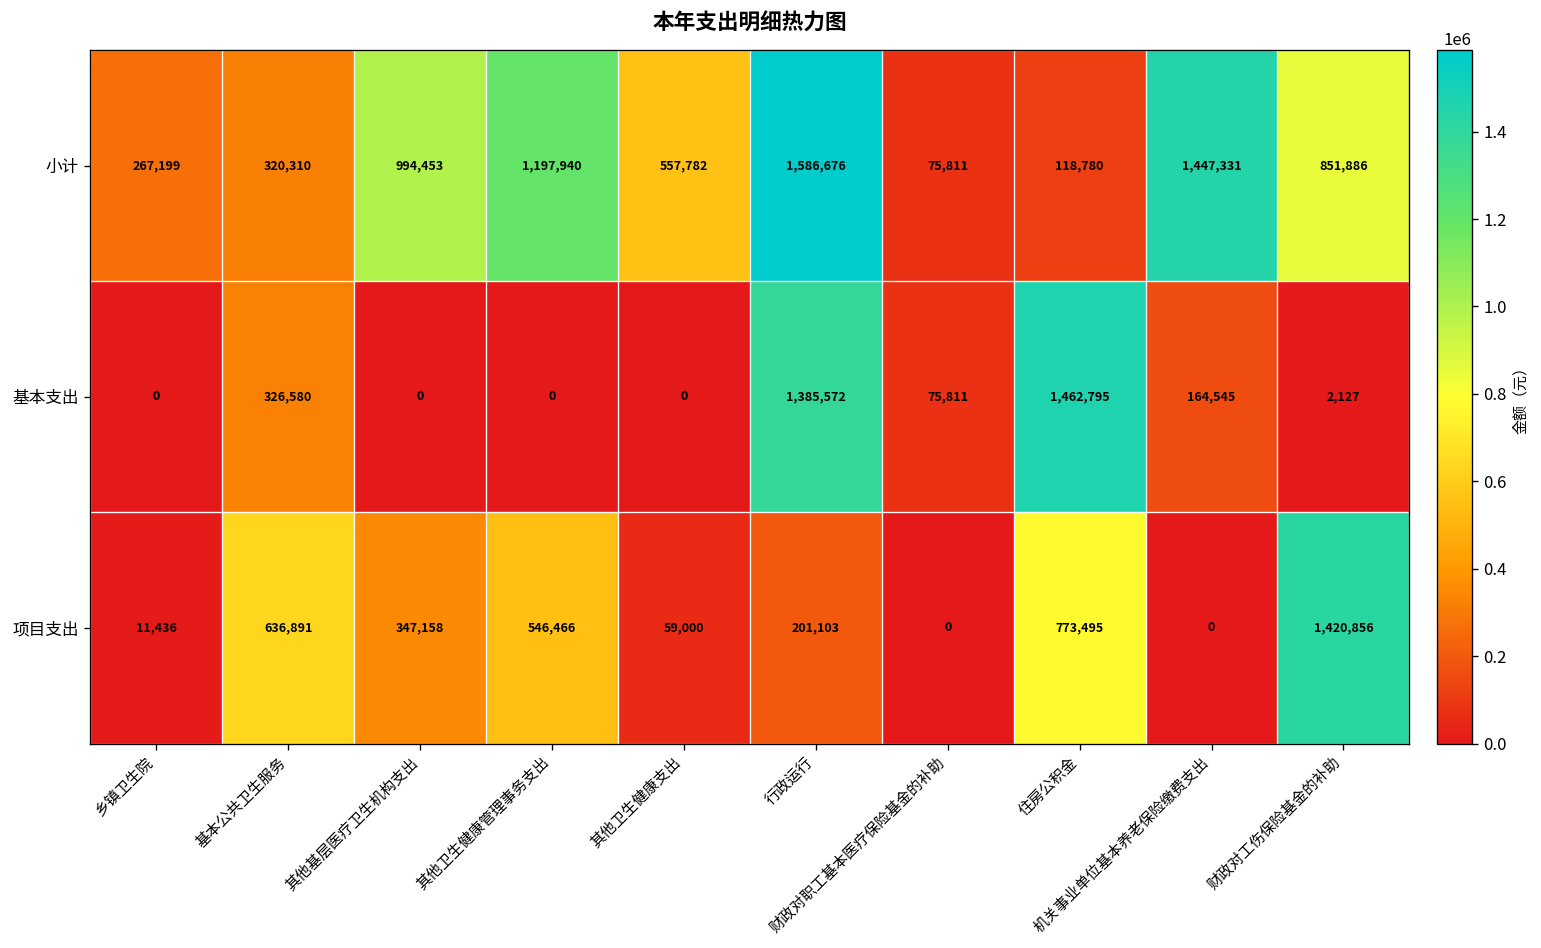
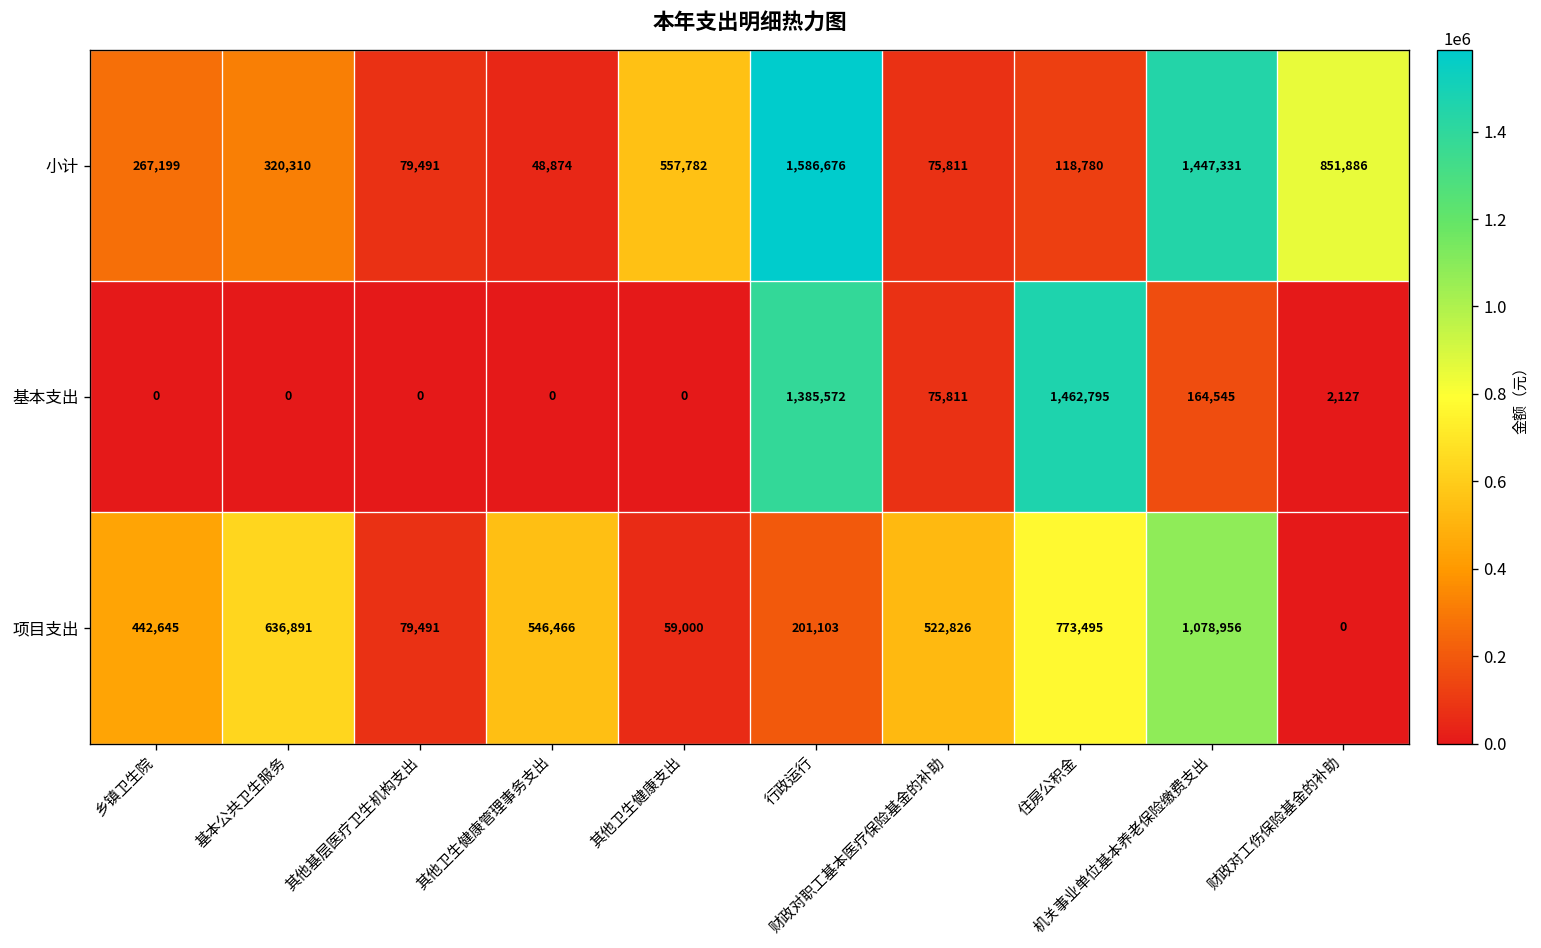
  {
    "小计": {
      "乡镇卫生院": "267,199",
      "基本公共卫生服务": "320,310",
-     "其他基层医疗卫生机构支出": "994,453",
-     "其他卫生健康管理事务支出": "1,197,940",
+     "其他基层医疗卫生机构支出": "79,491",
+     "其他卫生健康管理事务支出": "48,874",
      "其他卫生健康支出": "557,782",
      "行政运行": "1,586,676",
      "财政对职工基本医疗保险基金的补助": "75,811",
      "住房公积金": "118,780",
      "机关事业单位基本养老保险缴费支出": "1,447,331",
      "财政对工伤保险基金的补助": "851,886"
    },
    "基本支出": {
      "乡镇卫生院": "0",
-     "基本公共卫生服务": "326,580",
+     "基本公共卫生服务": "0",
      "其他基层医疗卫生机构支出": "0",
      "其他卫生健康管理事务支出": "0",
      "其他卫生健康支出": "0",
      "行政运行": "1,385,572",
      "财政对职工基本医疗保险基金的补助": "75,811",
      "住房公积金": "1,462,795",
      "机关事业单位基本养老保险缴费支出": "164,545",
      "财政对工伤保险基金的补助": "2,127"
    },
    "项目支出": {
-     "乡镇卫生院": "11,436",
+     "乡镇卫生院": "442,645",
      "基本公共卫生服务": "636,891",
-     "其他基层医疗卫生机构支出": "347,158",
+     "其他基层医疗卫生机构支出": "79,491",
      "其他卫生健康管理事务支出": "546,466",
      "其他卫生健康支出": "59,000",
      "行政运行": "201,103",
-     "财政对职工基本医疗保险基金的补助": "0",
+     "财政对职工基本医疗保险基金的补助": "522,826",
      "住房公积金": "773,495",
-     "机关事业单位基本养老保险缴费支出": "0",
-     "财政对工伤保险基金的补助": "1,420,856"
+     "机关事业单位基本养老保险缴费支出": "1,078,956",
+     "财政对工伤保险基金的补助": "0"
    }
  }
